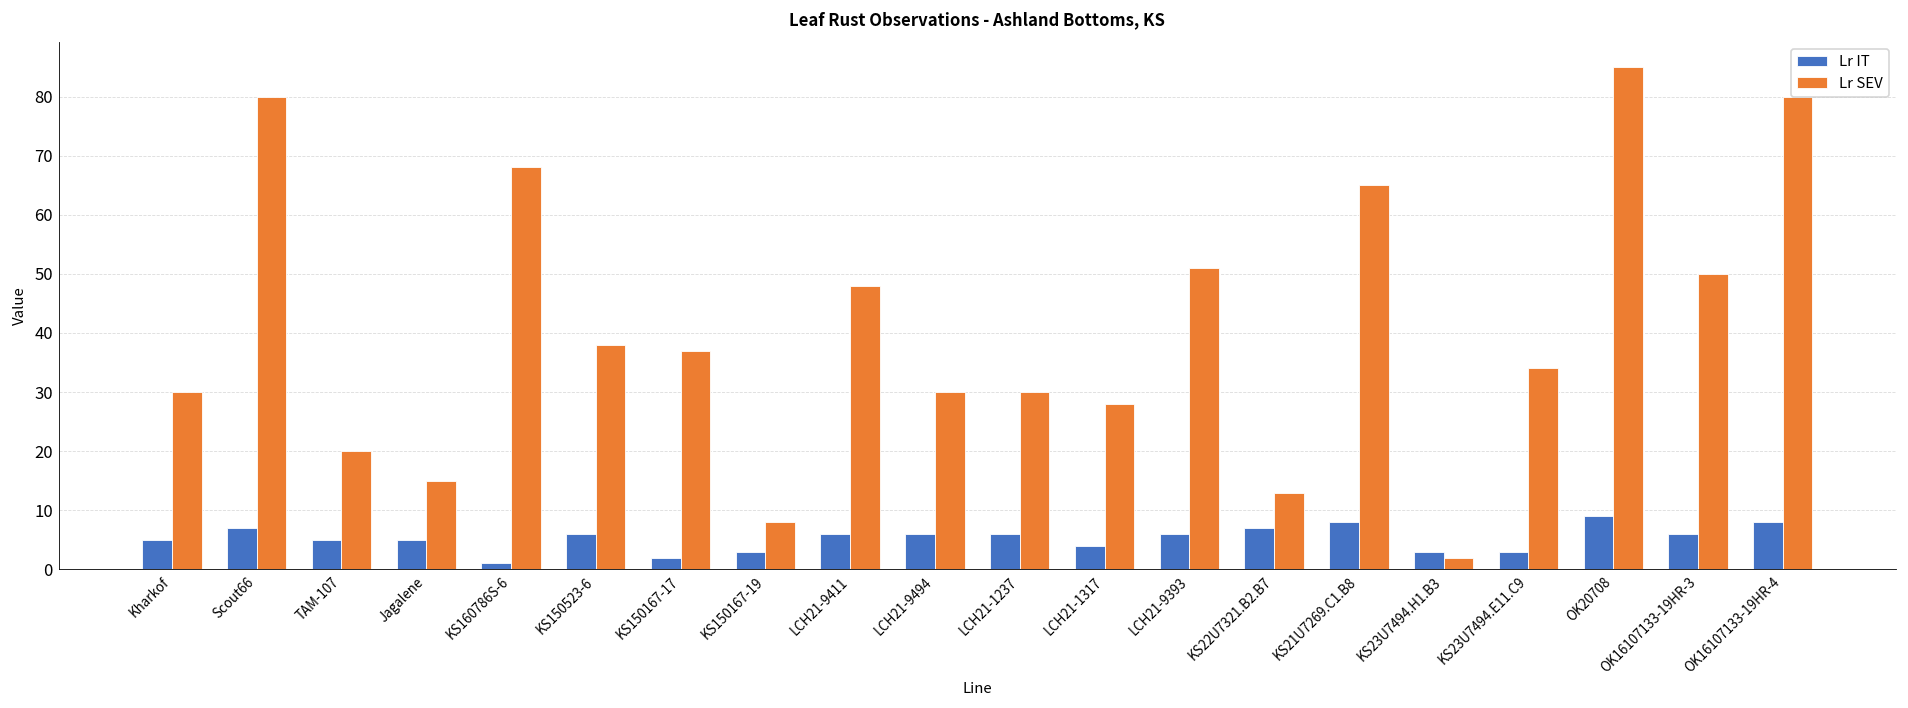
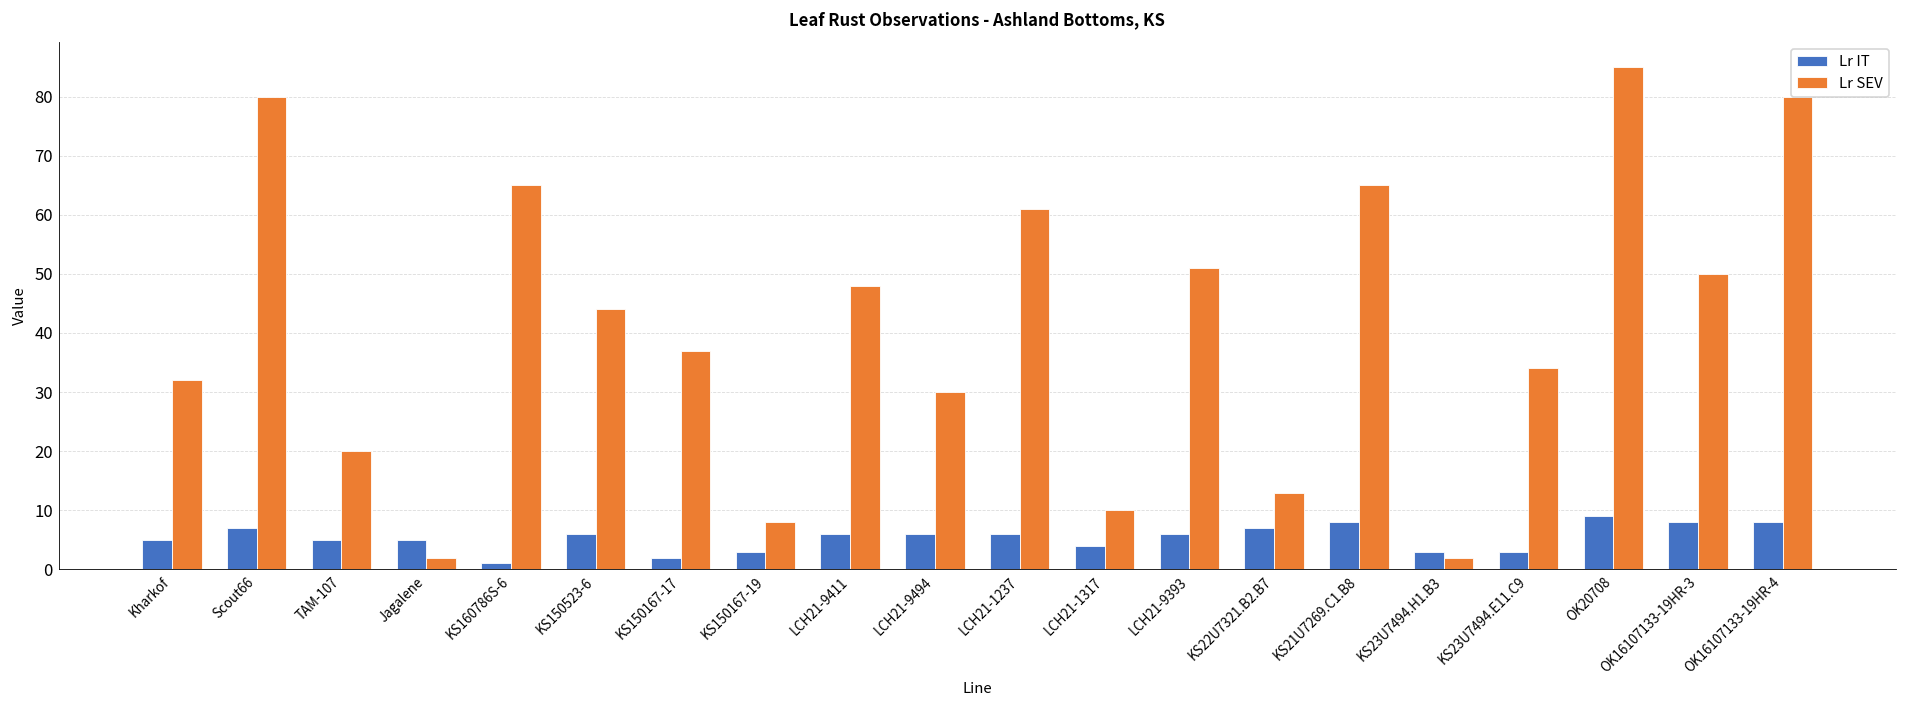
  {
    "Lr IT": {
      "Kharkof": 5,
      "Scout66": 7,
      "TAM-107": 5,
      "Jagalene": 5,
      "KS160786S-6": 1,
      "KS150523-6": 6,
      "KS150167-17": 2,
      "KS150167-19": 3,
      "LCH21-9411": 6,
      "LCH21-9494": 6,
      "LCH21-1237": 6,
      "LCH21-1317": 4,
      "LCH21-9393": 6,
      "KS22U7321.B2.B7": 7,
      "KS21U7269.C1.B8": 8,
      "KS23U7494.H1.B3": 3,
      "KS23U7494.E11.C9": 3,
      "OK20708": 9,
-     "OK16107133-19HR-3": 6,
+     "OK16107133-19HR-3": 8,
      "OK16107133-19HR-4": 8
    },
    "Lr SEV": {
-     "Kharkof": 30,
+     "Kharkof": 32,
      "Scout66": 80,
      "TAM-107": 20,
-     "Jagalene": 15,
-     "KS160786S-6": 68,
-     "KS150523-6": 38,
+     "Jagalene": 2,
+     "KS160786S-6": 65,
+     "KS150523-6": 44,
      "KS150167-17": 37,
      "KS150167-19": 8,
      "LCH21-9411": 48,
      "LCH21-9494": 30,
-     "LCH21-1237": 30,
-     "LCH21-1317": 28,
+     "LCH21-1237": 61,
+     "LCH21-1317": 10,
      "LCH21-9393": 51,
      "KS22U7321.B2.B7": 13,
      "KS21U7269.C1.B8": 65,
      "KS23U7494.H1.B3": 2,
      "KS23U7494.E11.C9": 34,
      "OK20708": 85,
      "OK16107133-19HR-3": 50
    }
  }
